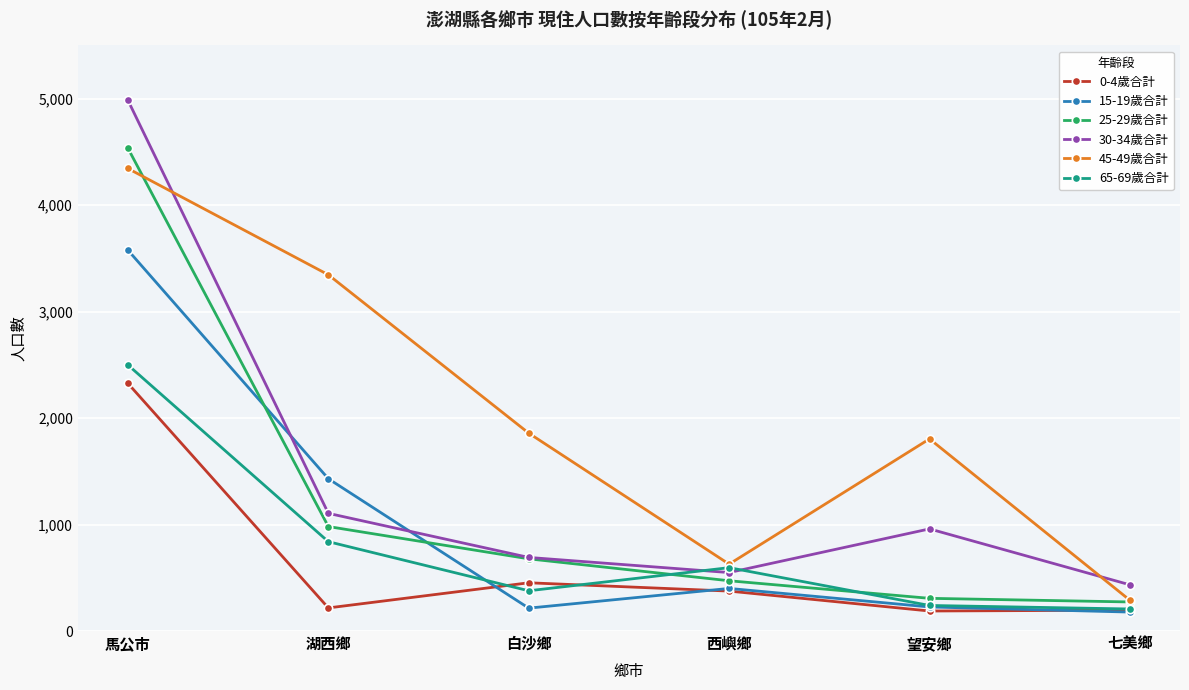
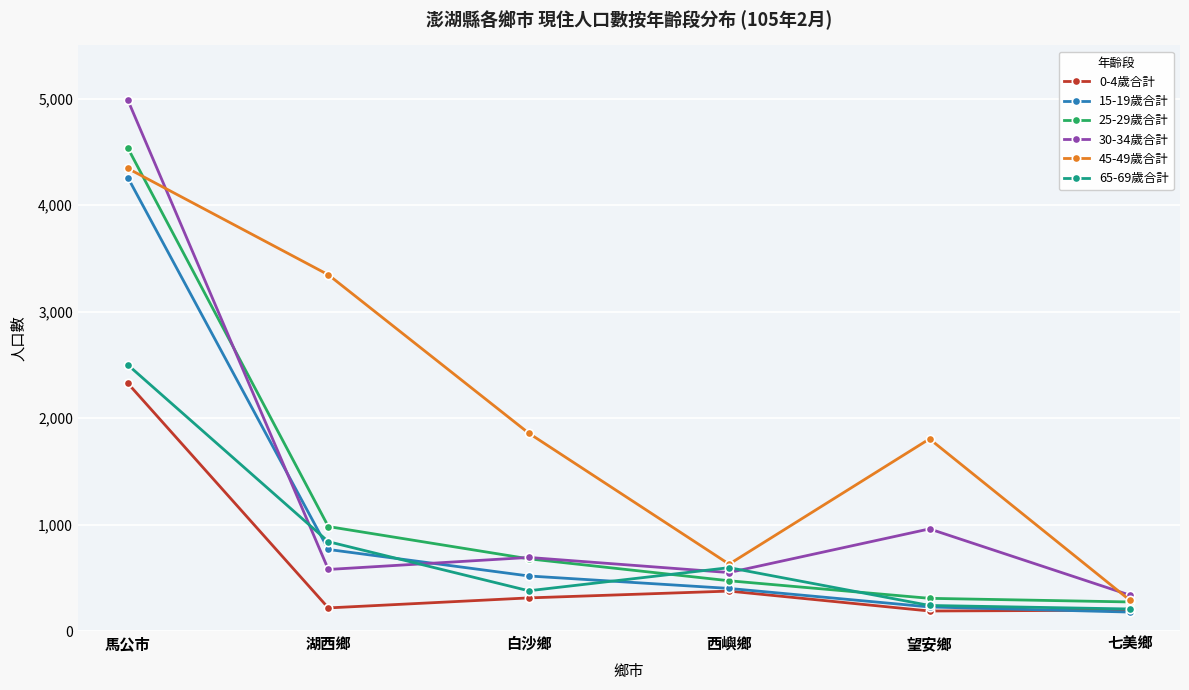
  {
    "0-4歲合計": {
      "馬公市": "2,330",
      "湖西鄉": "220",
-     "白沙鄉": "450",
+     "白沙鄉": "310",
      "西嶼鄉": "380",
      "望安鄉": "190"
    },
    "15-19歲合計": {
-     "馬公市": "3,580",
-     "湖西鄉": "1,430",
-     "白沙鄉": "220",
+     "馬公市": "4,260",
+     "湖西鄉": "770",
+     "白沙鄉": "520",
      "西嶼鄉": "400"
    },
    "30-34歲合計": {
      "馬公市": "4,980",
-     "湖西鄉": "1,110",
+     "湖西鄉": "580",
      "西嶼鄉": "550",
      "望安鄉": "960",
-     "七美鄉": "430"
+     "七美鄉": "340"
    },
    "45-49歲合計": {
      "馬公市": "4,340",
      "湖西鄉": "3,350",
      "白沙鄉": "1,860",
      "西嶼鄉": "630",
      "望安鄉": "1,800"
    }
  }
